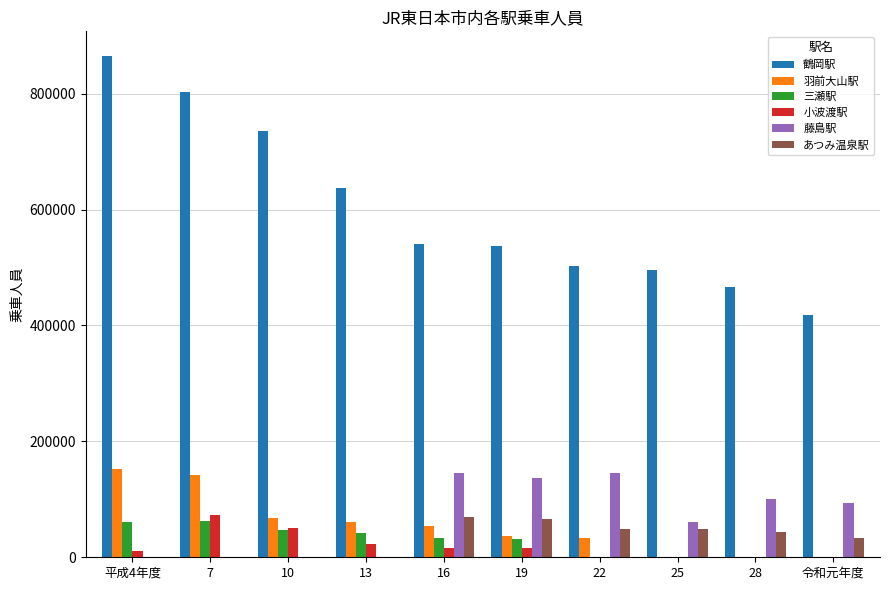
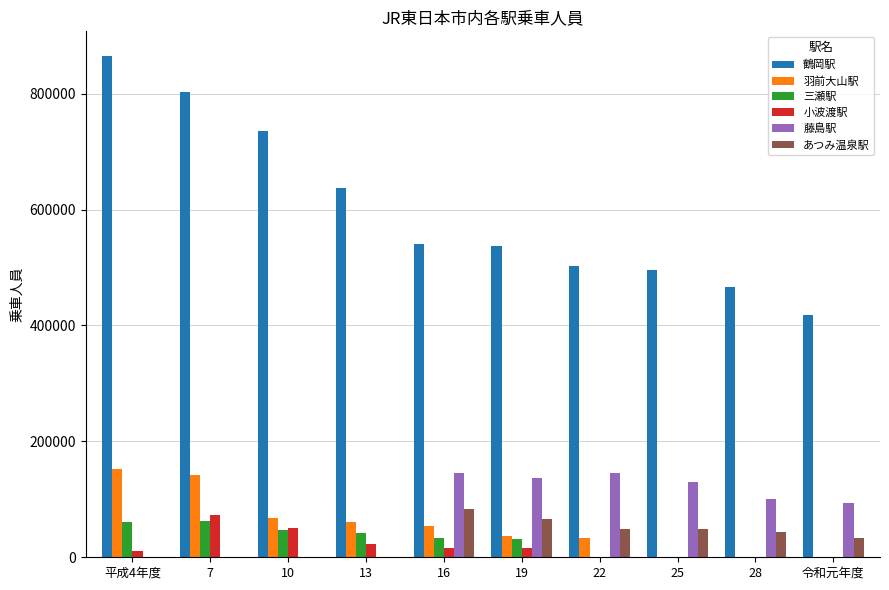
  {
    "鶴岡駅": {
      "平成4年度": 860000,
      "7": 800000,
      "10": 740000,
      "13": 640000,
      "16": 540000,
      "19": 540000,
      "22": 500000,
      "25": 490000,
      "28": 470000,
      "令和元年度": 420000
    },
    "羽前大山駅": {
      "平成4年度": 150000,
      "7": 140000,
      "10": 70000,
      "13": 60000,
      "16": 50000,
      "19": 40000,
      "22": 30000,
      "25": 0,
      "28": 0,
      "令和元年度": 0
    },
    "三瀬駅": {
      "平成4年度": 60000,
      "7": 60000,
      "10": 50000,
      "13": 40000,
      "16": 30000,
      "19": 30000,
      "22": 0,
      "25": 0,
      "28": 0,
      "令和元年度": 0
    },
    "小波渡駅": {
      "平成4年度": 10000,
      "7": 70000,
      "10": 50000,
      "13": 20000,
      "16": 20000,
      "19": 20000,
      "22": 0,
      "25": 0,
      "28": 0,
      "令和元年度": 0
    },
    "藤島駅": {
      "平成4年度": 0,
      "7": 0,
      "10": 0,
      "13": 0,
      "16": 150000,
      "19": 140000,
      "22": 150000,
-     "25": 60000,
+     "25": 130000,
      "28": 100000,
      "令和元年度": 90000
    },
    "あつみ温泉駅": {
      "平成4年度": 0,
      "7": 0,
      "10": 0,
      "13": 0,
-     "16": 70000,
+     "16": 80000,
      "19": 70000,
      "22": 50000,
      "25": 50000,
      "28": 40000,
      "令和元年度": 30000
    }
  }
